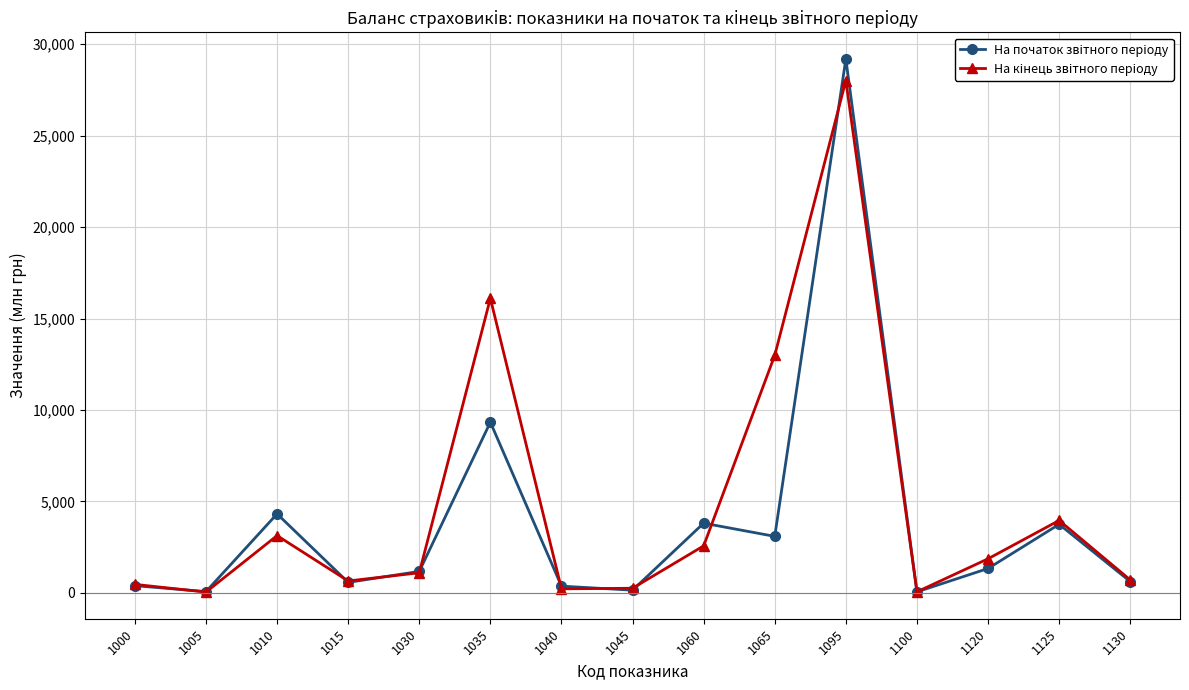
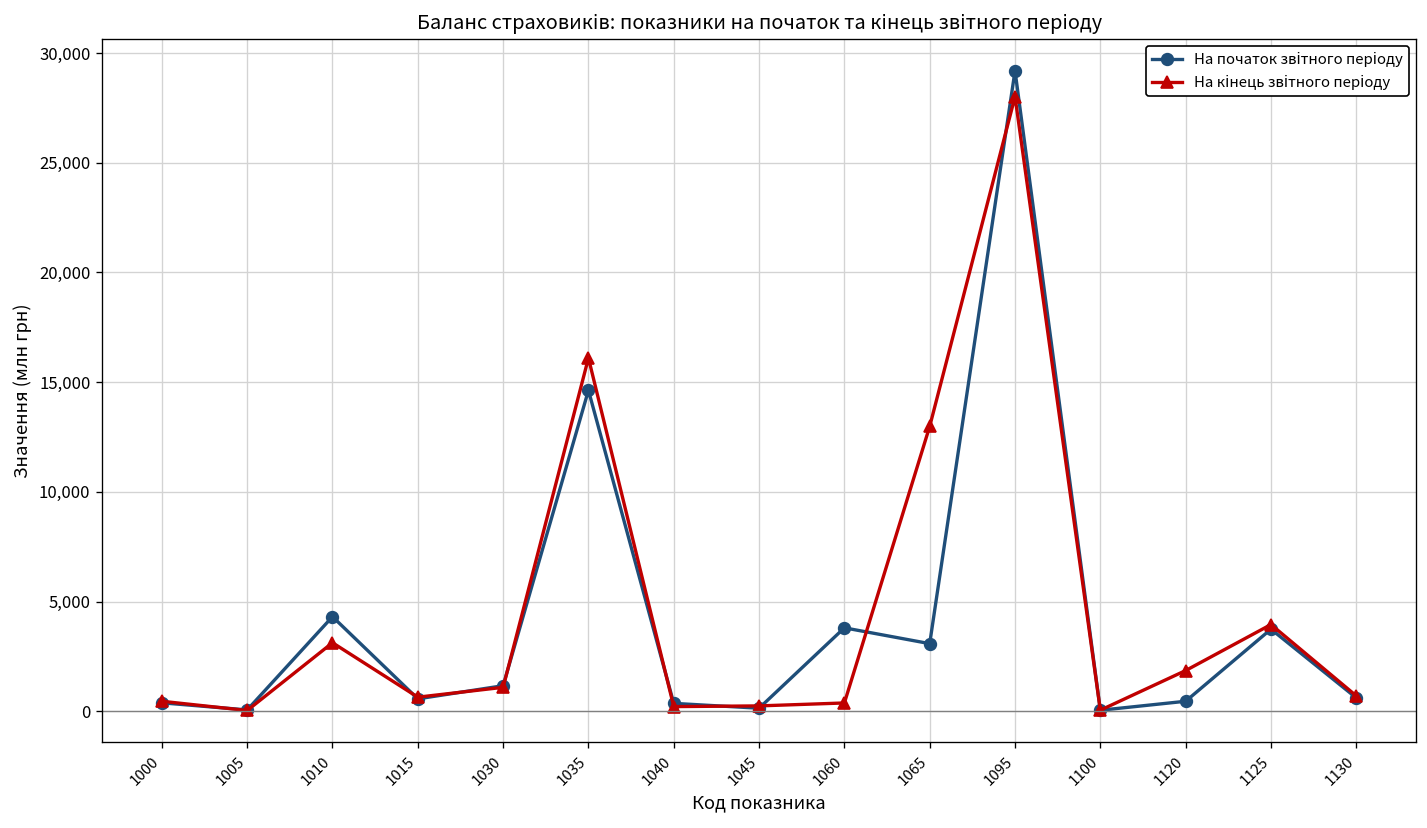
  {
    "На початок звітного періоду": {
      "1010": "4,300",
-     "1035": "9,300",
+     "1035": "14,600",
      "1040": "400",
      "1060": "3,800",
      "1065": "3,100",
      "1095": "29,200",
-     "1120": "1,300",
+     "1120": "500",
      "1125": "3,700"
    },
    "На кінець звітного періоду": {
      "1010": "3,100",
      "1035": "16,100",
      "1040": "200",
-     "1060": "2,600",
+     "1060": "400",
      "1065": "13,000",
      "1095": "28,000",
      "1120": "1,900",
      "1125": "4,000"
    }
  }
